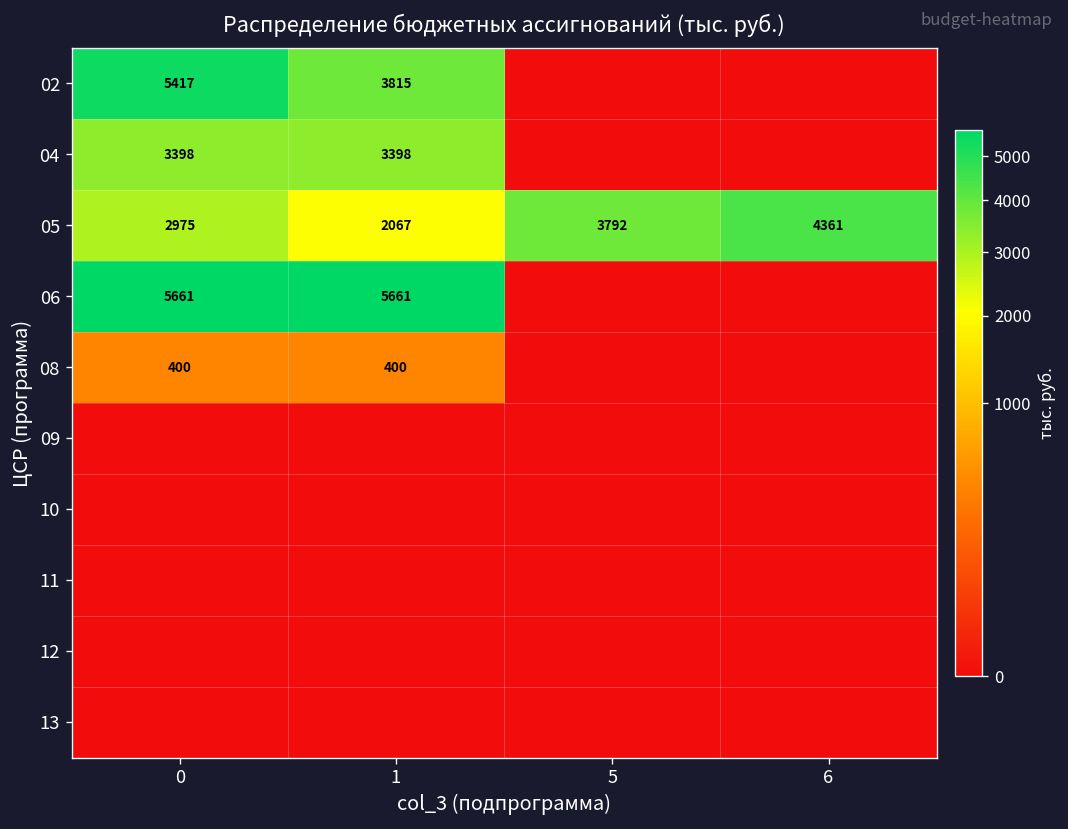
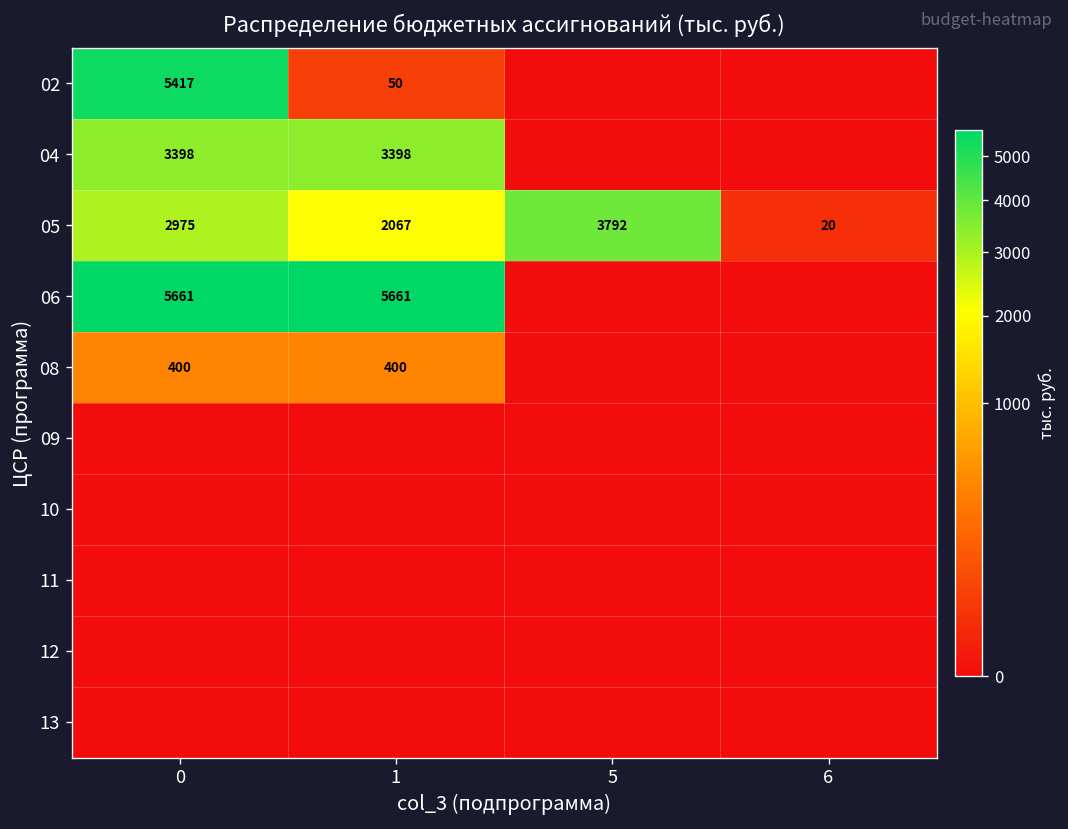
  {
    "02": {
      "0": 5417,
-     "1": 3815
+     "1": 50
    },
    "04": {
      "0": 3398,
      "1": 3398
    },
    "05": {
      "0": 2975,
      "1": 2067,
      "5": 3792,
-     "6": 4361
+     "6": 20
    },
    "06": {
      "0": 5661,
      "1": 5661
    },
    "08": {
      "0": 400,
      "1": 400
    }
  }
